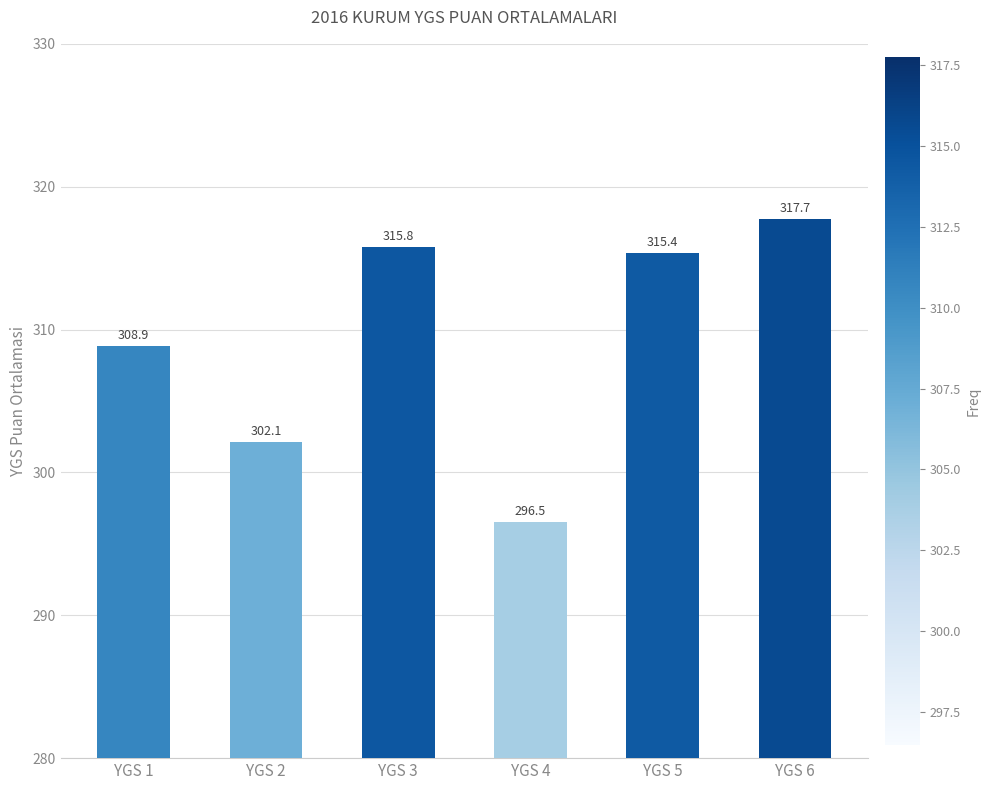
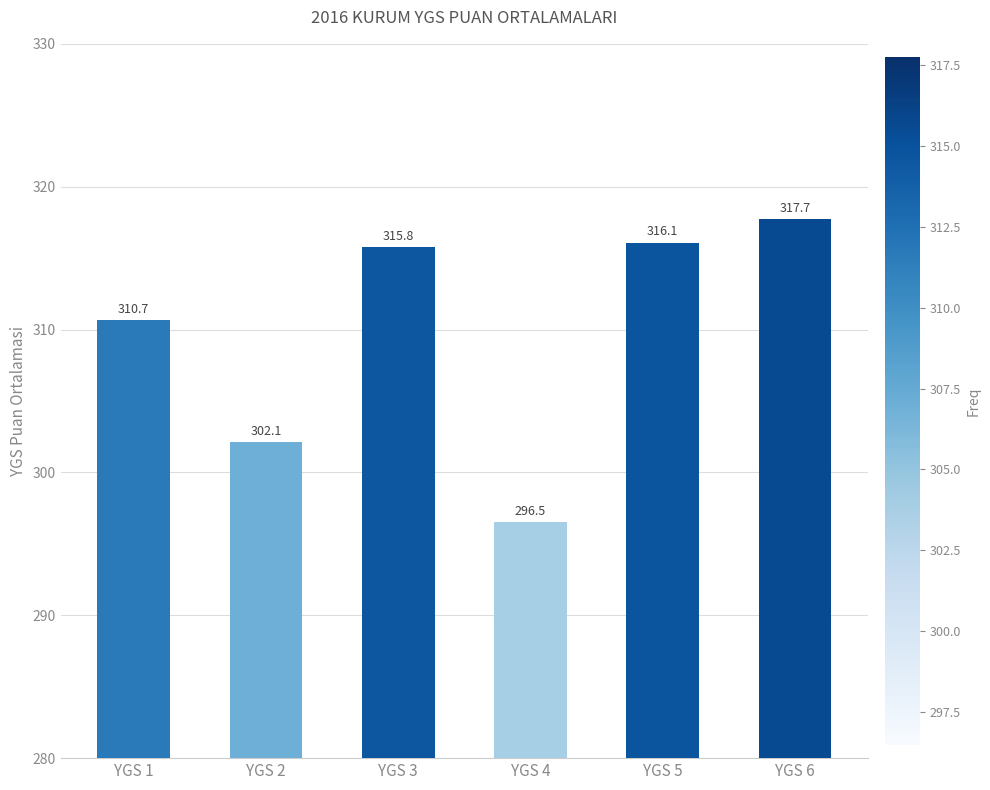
  {
-   "YGS 1": 308.9,
+   "YGS 1": 310.7,
    "YGS 2": 302.1,
    "YGS 3": 315.8,
    "YGS 4": 296.5,
-   "YGS 5": 315.4,
+   "YGS 5": 316.1,
    "YGS 6": 317.7
  }
